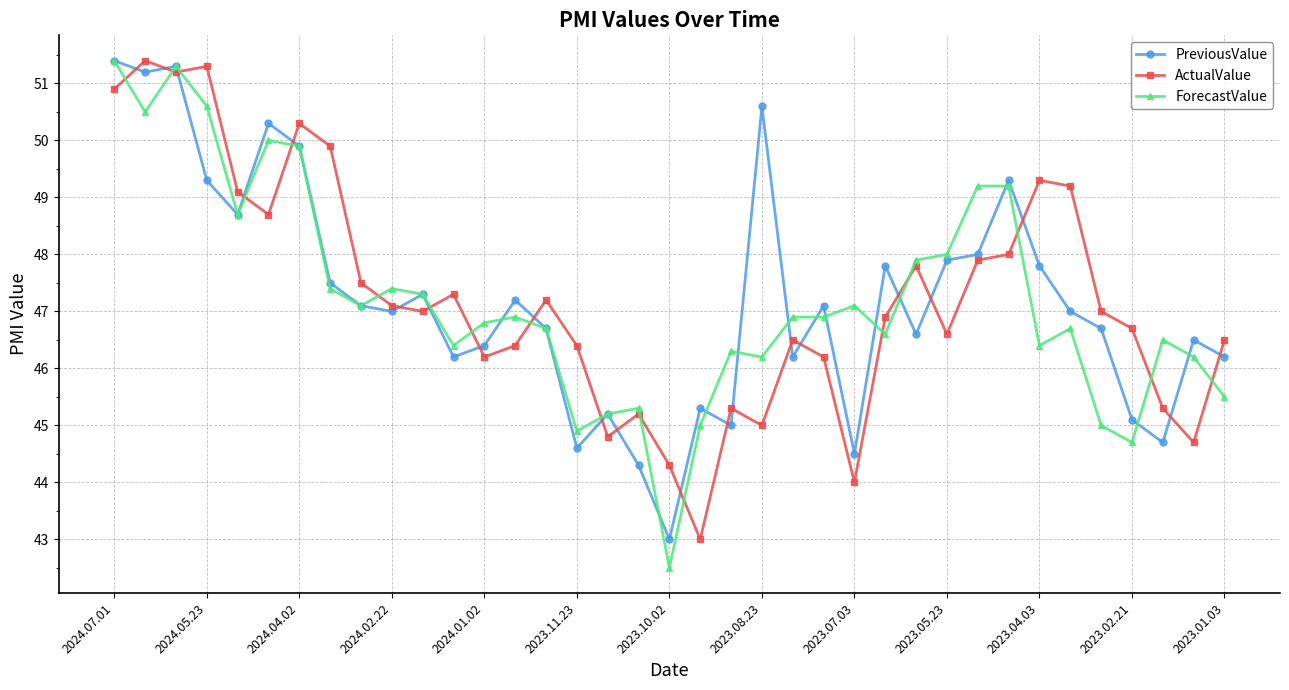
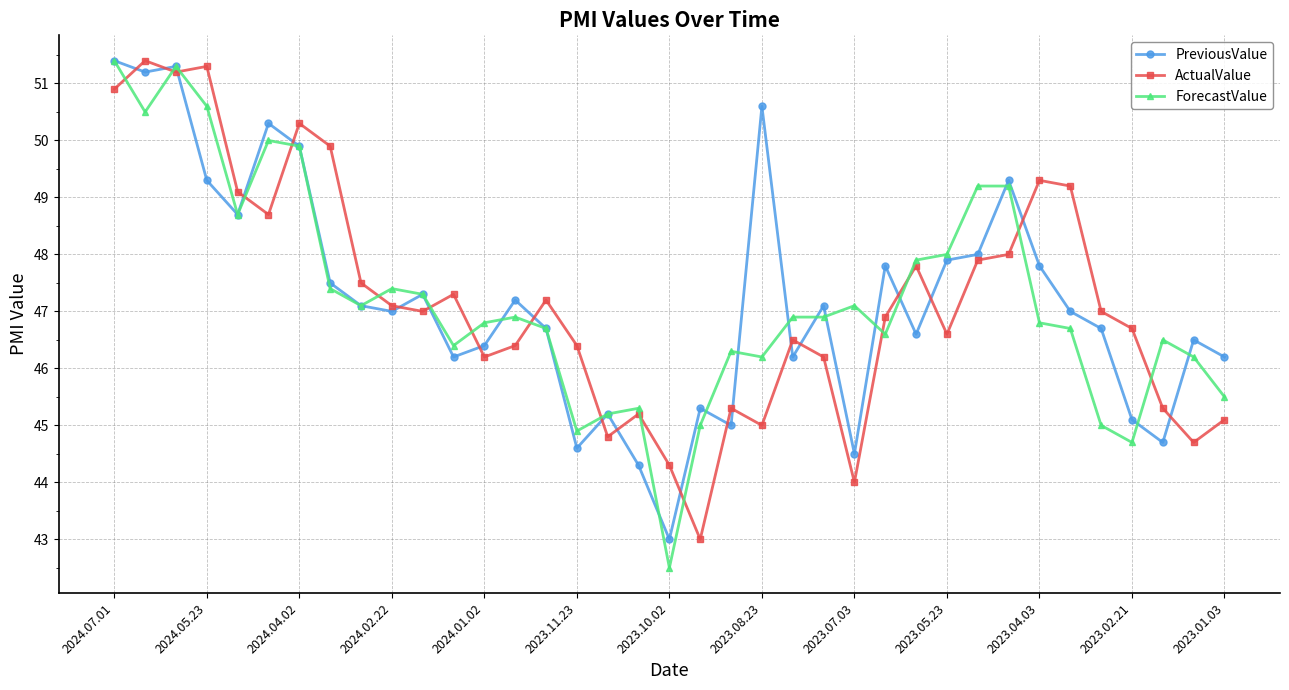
  {
    "PreviousValue": {
      "2024.05.23": 49.3,
      "2024.02.22": 47.0,
      "2024.01.02": 46.4,
      "2023.11.23": 44.6,
      "2023.10.02": 43.0,
      "2023.08.23": 50.6,
      "2023.07.03": 44.5,
      "2023.05.23": 47.9,
      "2023.04.03": 47.8,
      "2023.02.21": 45.1,
      "2023.01.03": 46.2
    },
    "ActualValue": {
      "2024.07.01": 50.9,
      "2024.05.23": 51.3,
      "2024.04.02": 50.3,
      "2024.02.22": 47.1,
      "2024.01.02": 46.2,
      "2023.11.23": 46.4,
      "2023.10.02": 44.3,
      "2023.08.23": 45.0,
      "2023.07.03": 44.0,
      "2023.05.23": 46.6,
      "2023.04.03": 49.3,
      "2023.02.21": 46.7,
-     "2023.01.03": 46.5
+     "2023.01.03": 45.1
    },
    "ForecastValue": {
      "2024.05.23": 50.6,
      "2024.02.22": 47.4,
      "2024.01.02": 46.8,
      "2023.11.23": 44.9,
      "2023.10.02": 42.5,
      "2023.08.23": 46.2,
      "2023.07.03": 47.1,
      "2023.05.23": 48.0,
-     "2023.04.03": 46.4,
+     "2023.04.03": 46.8,
      "2023.02.21": 44.7,
      "2023.01.03": 45.5
    }
  }
